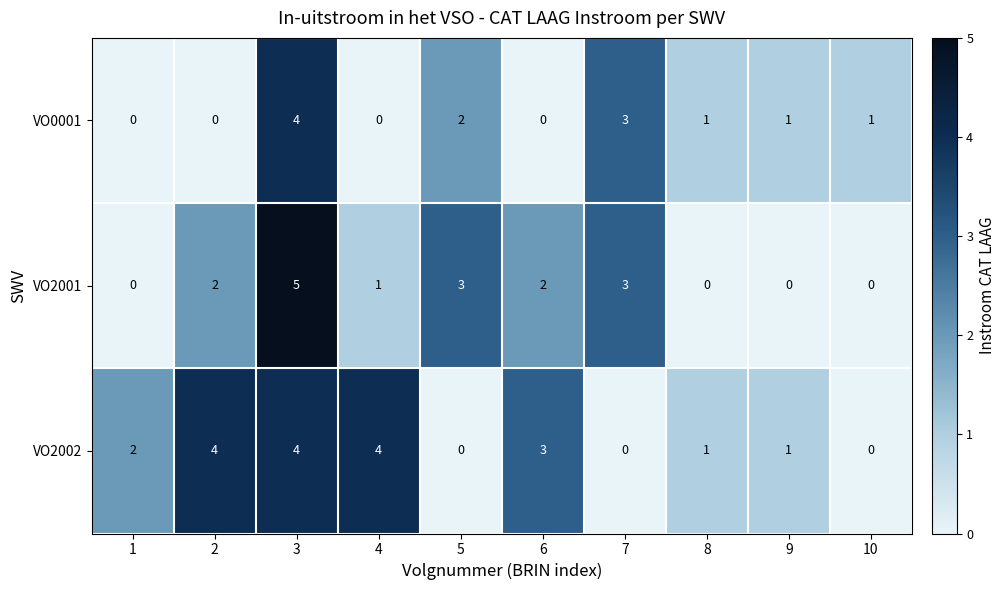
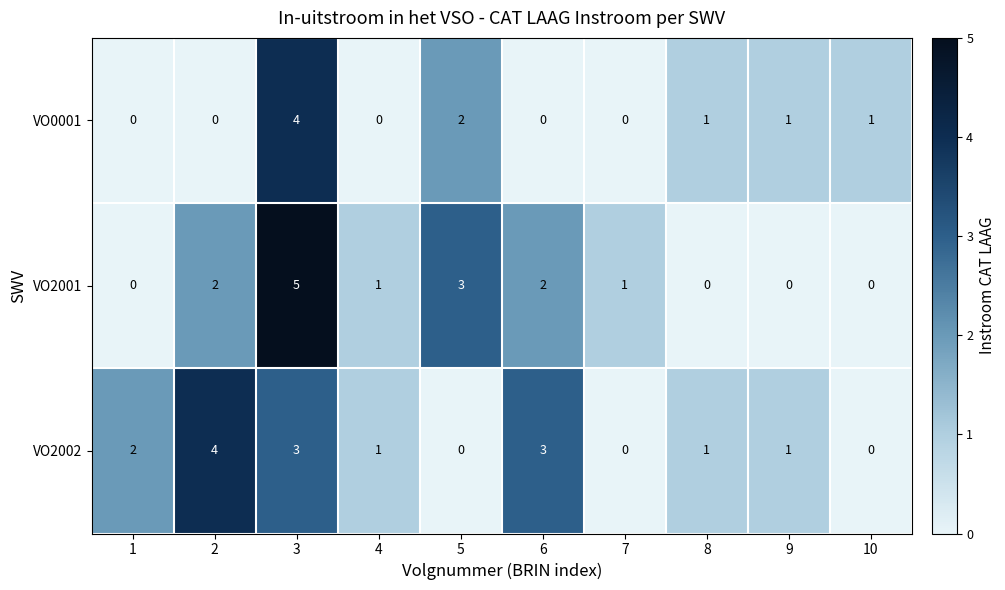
  {
    "VO0001": {
      "1": 0,
      "2": 0,
      "3": 4,
      "4": 0,
      "5": 2,
      "6": 0,
-     "7": 3,
+     "7": 0,
      "8": 1,
      "9": 1,
      "10": 1
    },
    "VO2001": {
      "1": 0,
      "2": 2,
      "3": 5,
      "4": 1,
      "5": 3,
      "6": 2,
-     "7": 3,
+     "7": 1,
      "8": 0,
      "9": 0,
      "10": 0
    },
    "VO2002": {
      "1": 2,
      "2": 4,
-     "3": 4,
-     "4": 4,
+     "3": 3,
+     "4": 1,
      "5": 0,
      "6": 3,
      "7": 0,
      "8": 1,
      "9": 1,
      "10": 0
    }
  }
